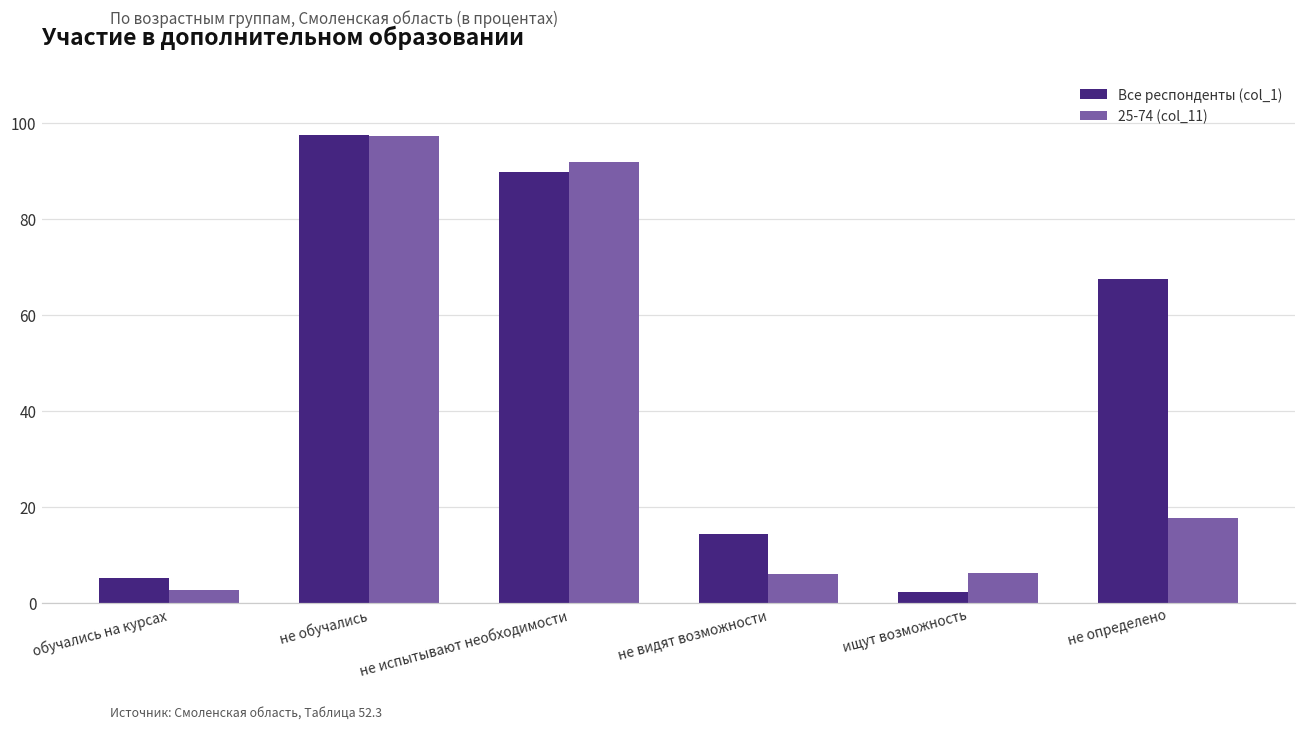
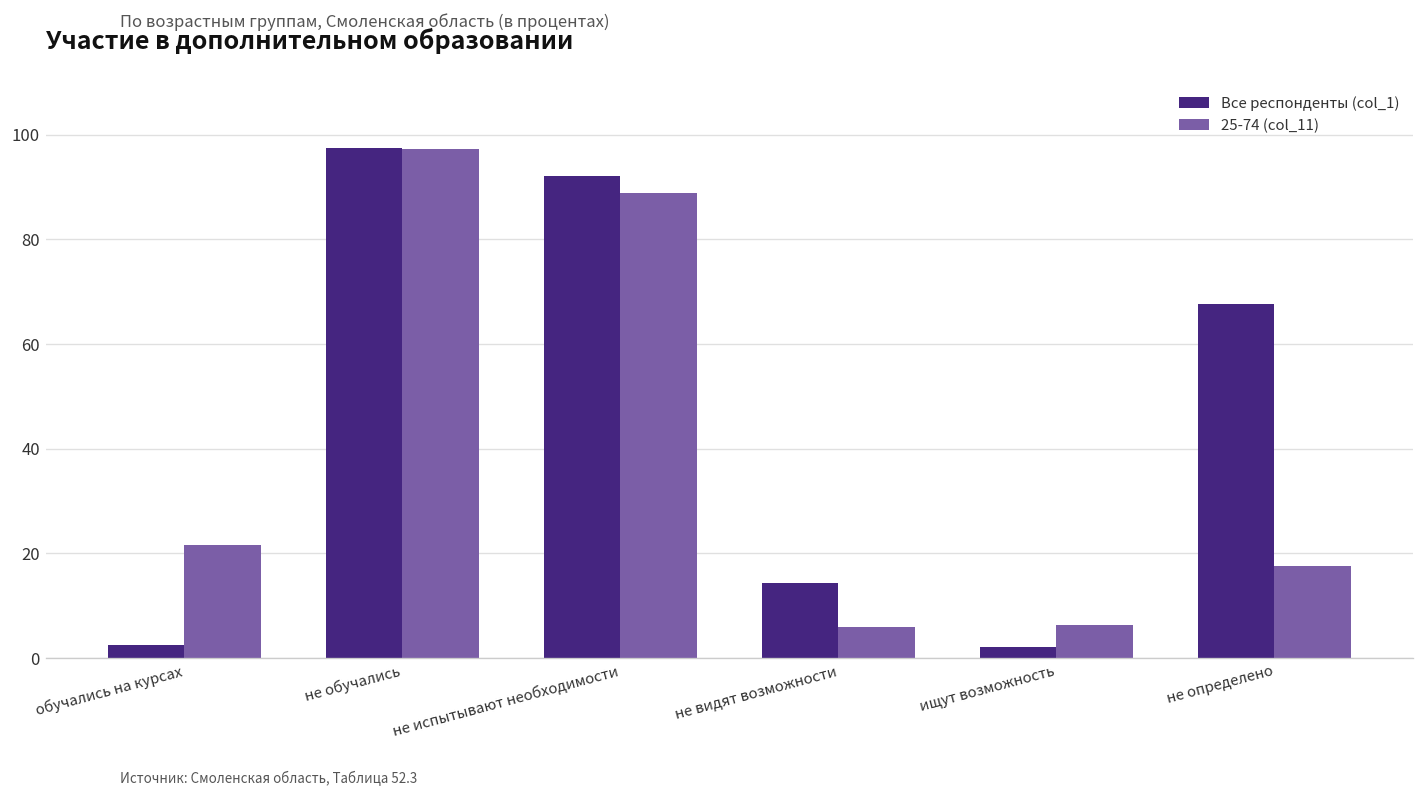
  {
    "Все респонденты (col_1)": {
-     "обучались на курсах": 5,
+     "обучались на курсах": 2,
      "не обучались": 98,
-     "не испытывают необходимости": 90,
+     "не испытывают необходимости": 92,
      "не видят возможности": 14,
      "ищут возможность": 2,
      "не определено": 68
    },
    "25-74 (col_11)": {
-     "обучались на курсах": 3,
+     "обучались на курсах": 22,
      "не обучались": 97,
-     "не испытывают необходимости": 92,
+     "не испытывают необходимости": 89,
      "не видят возможности": 6,
      "ищут возможность": 6,
      "не определено": 18
    }
  }
